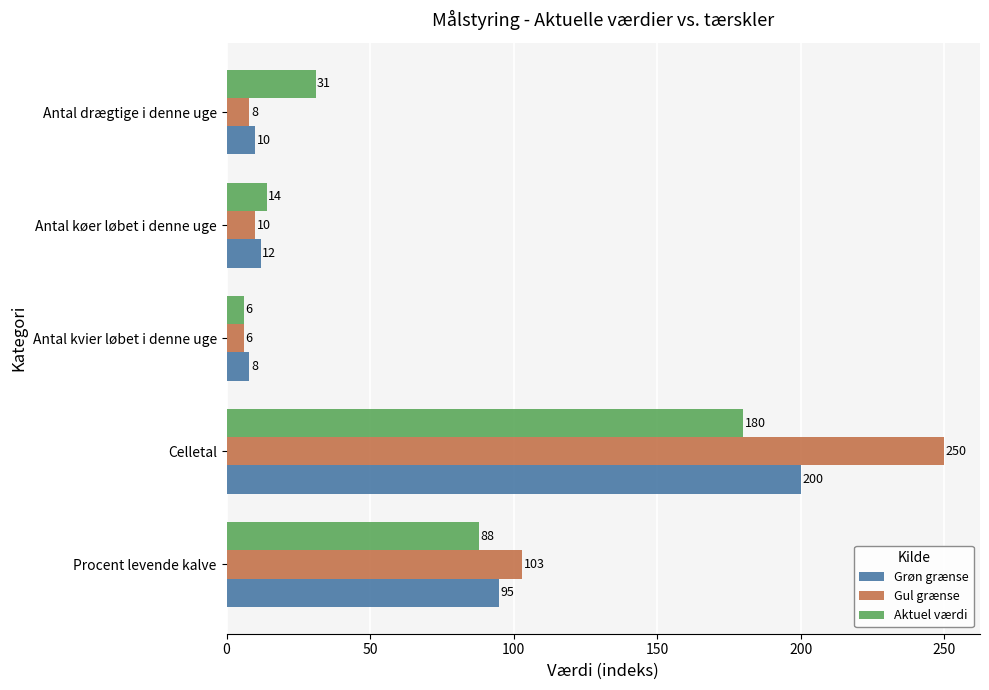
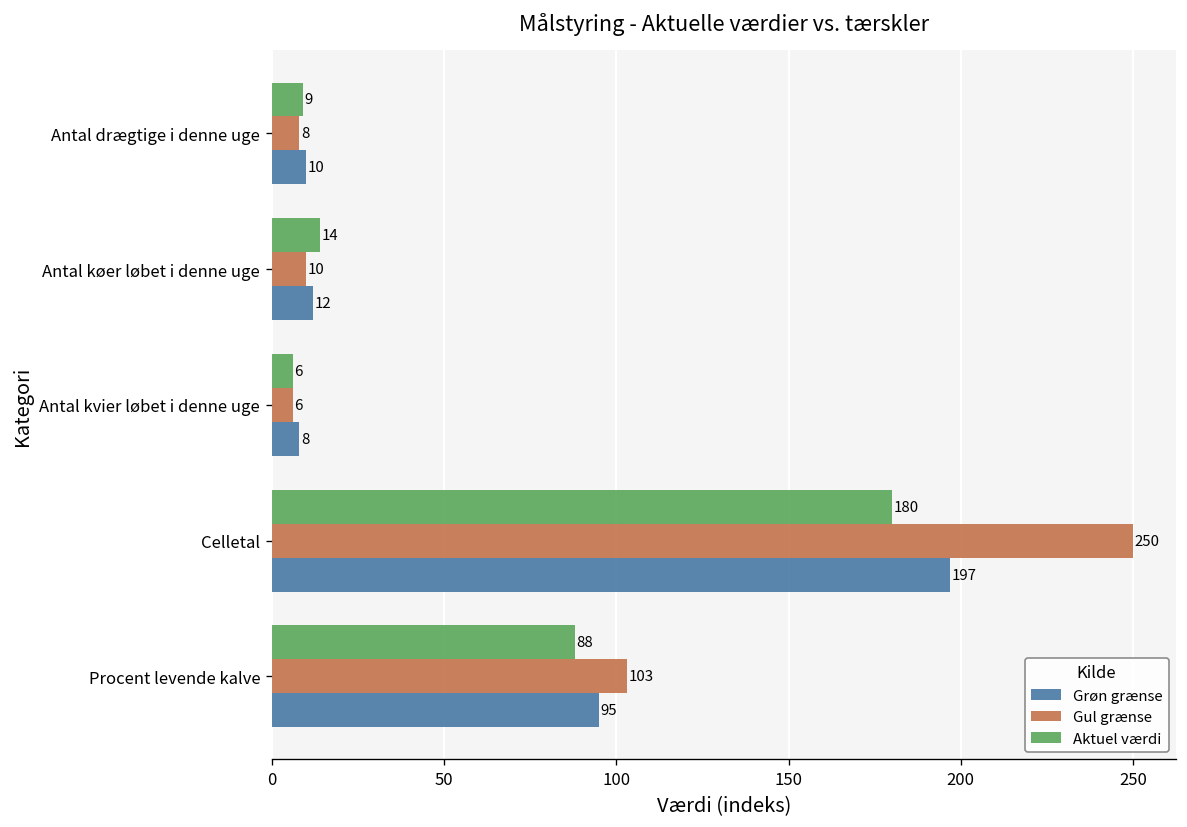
  {
    "Grøn grænse": {
      "Antal drægtige i denne uge": 10,
      "Antal køer løbet i denne uge": 12,
      "Antal kvier løbet i denne uge": 8,
-     "Celletal": 200,
+     "Celletal": 197,
      "Procent levende kalve": 95
    },
    "Gul grænse": {
      "Antal drægtige i denne uge": 8,
      "Antal køer løbet i denne uge": 10,
      "Antal kvier løbet i denne uge": 6,
      "Celletal": 250,
      "Procent levende kalve": 103
    },
    "Aktuel værdi": {
-     "Antal drægtige i denne uge": 31,
+     "Antal drægtige i denne uge": 9,
      "Antal køer løbet i denne uge": 14,
      "Antal kvier løbet i denne uge": 6,
      "Celletal": 180,
      "Procent levende kalve": 88
    }
  }
